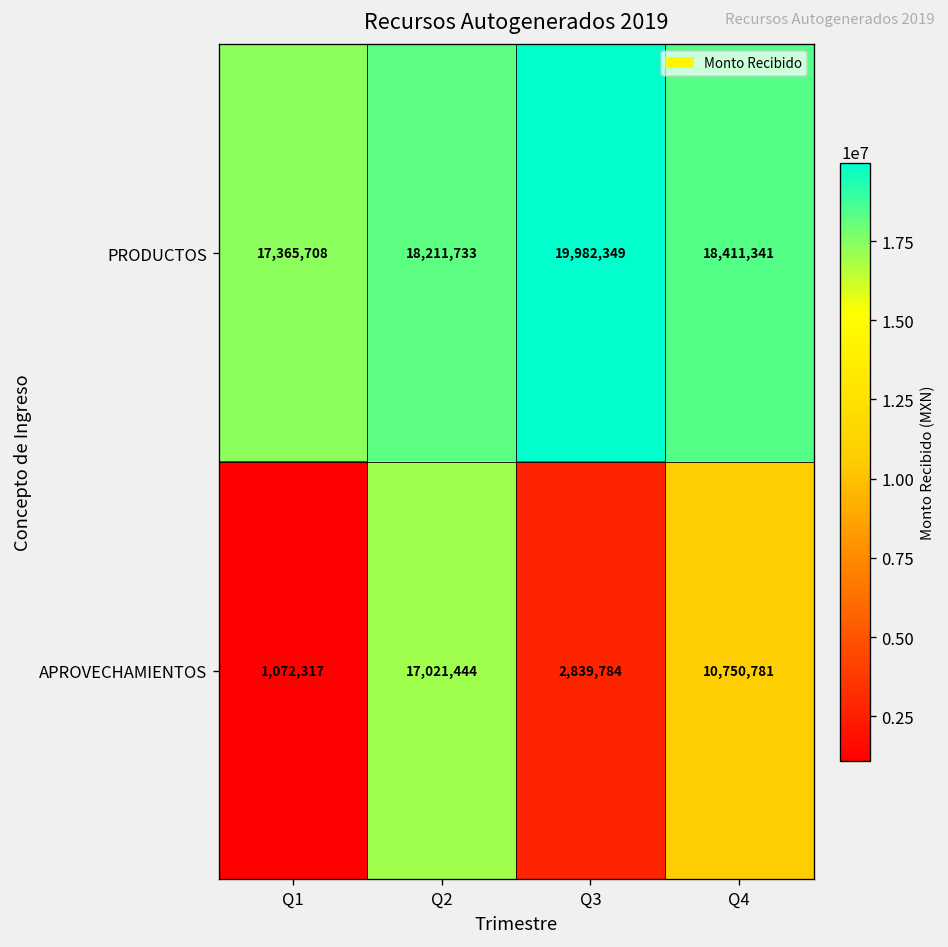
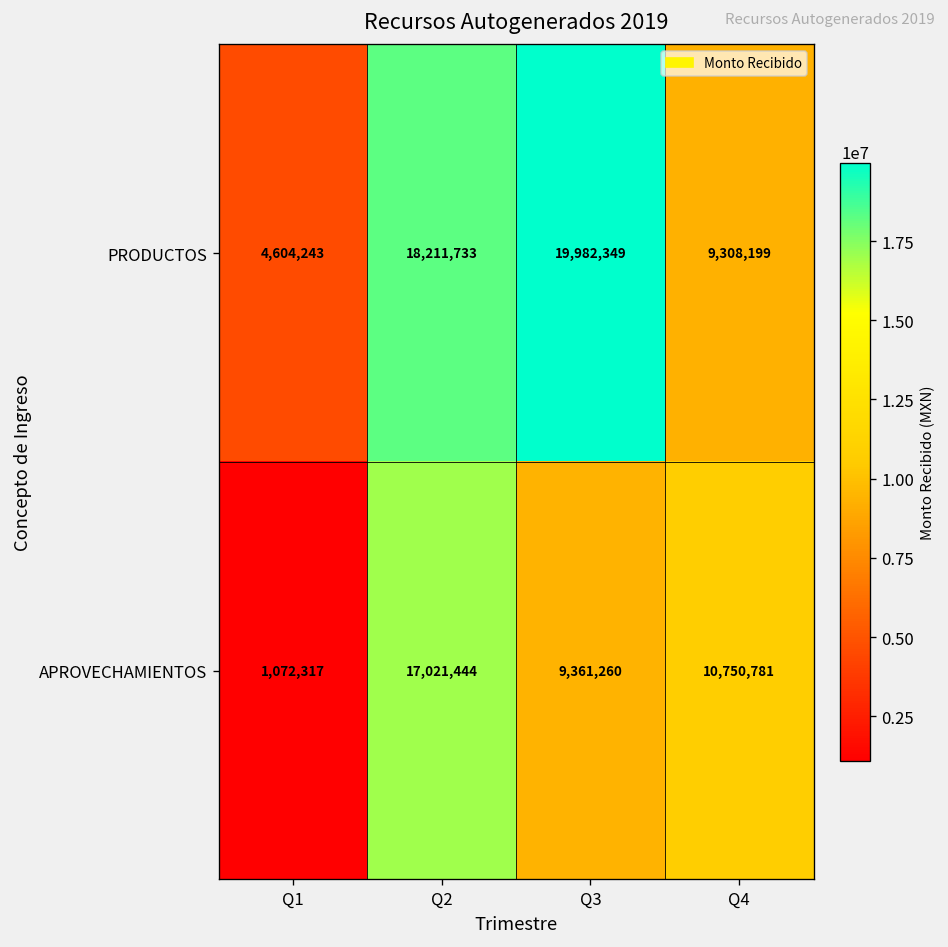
  {
    "PRODUCTOS": {
-     "Q1": "17,365,708",
+     "Q1": "4,604,243",
      "Q2": "18,211,733",
      "Q3": "19,982,349",
-     "Q4": "18,411,341"
+     "Q4": "9,308,199"
    },
    "APROVECHAMIENTOS": {
      "Q1": "1,072,317",
      "Q2": "17,021,444",
-     "Q3": "2,839,784",
+     "Q3": "9,361,260",
      "Q4": "10,750,781"
    }
  }
